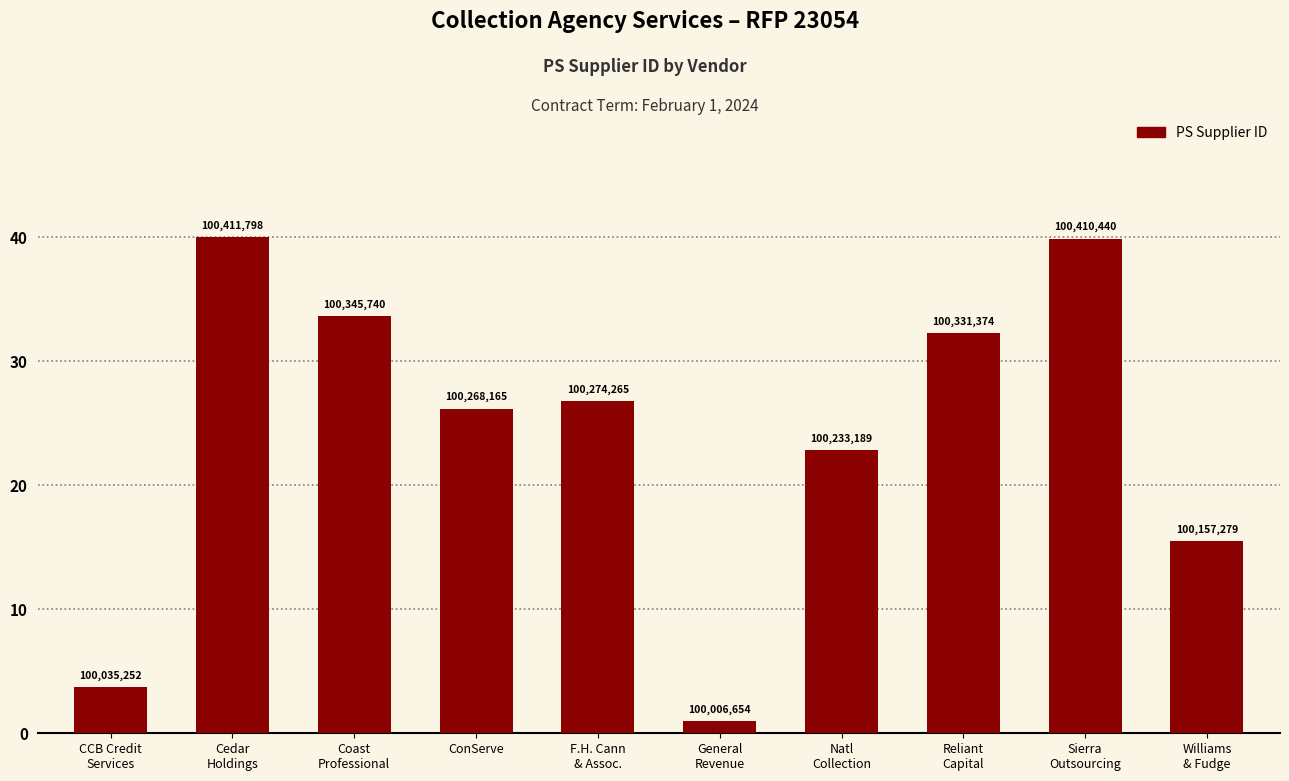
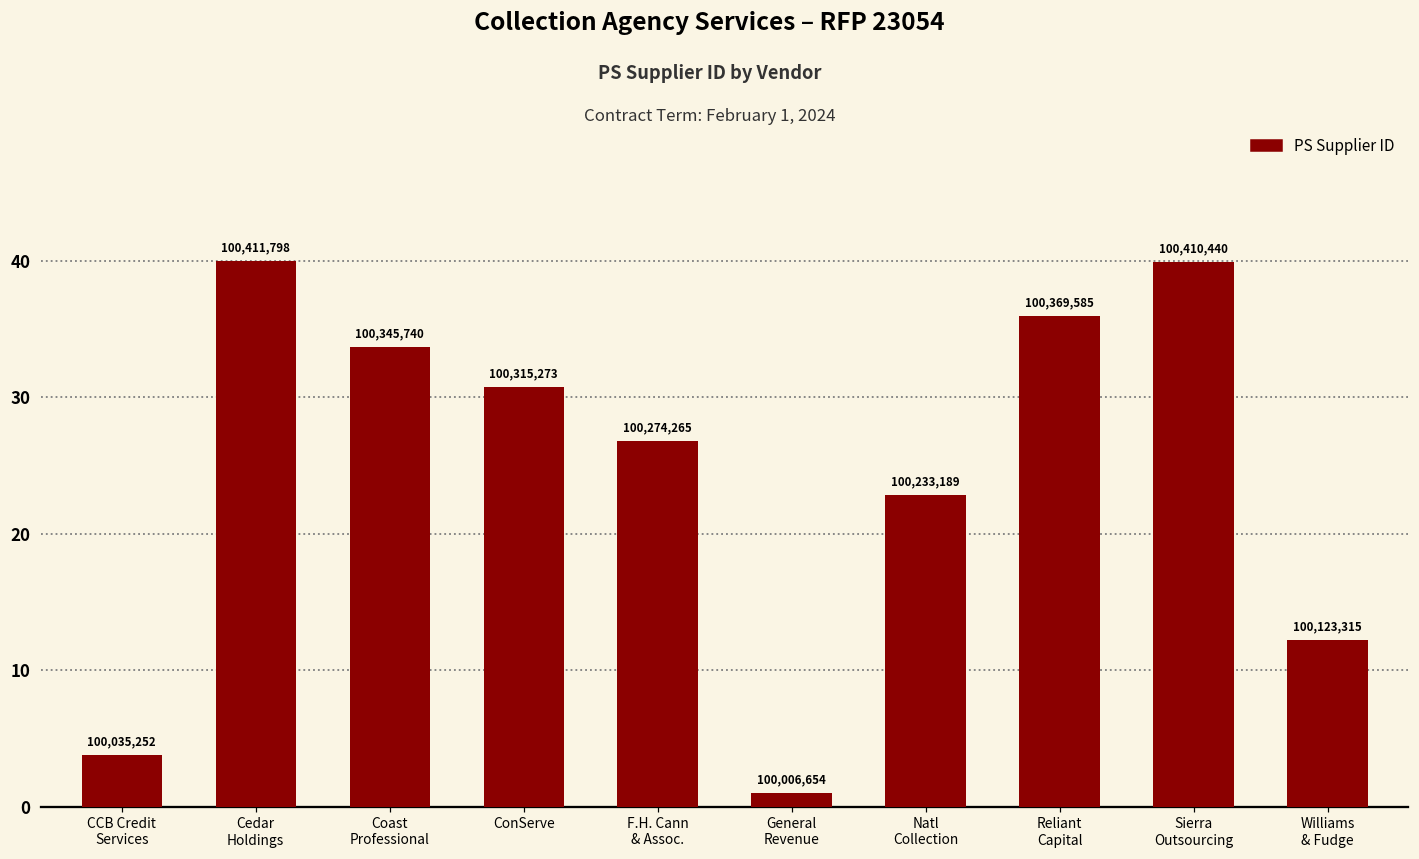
  {
-   "ConServe": "100,268,165",
-   "Reliant Capital": "100,331,374",
-   "Williams & Fudge": "100,157,279"
+   "ConServe": "100,315,273",
+   "Reliant Capital": "100,369,585",
+   "Williams & Fudge": "100,123,315"
  }
